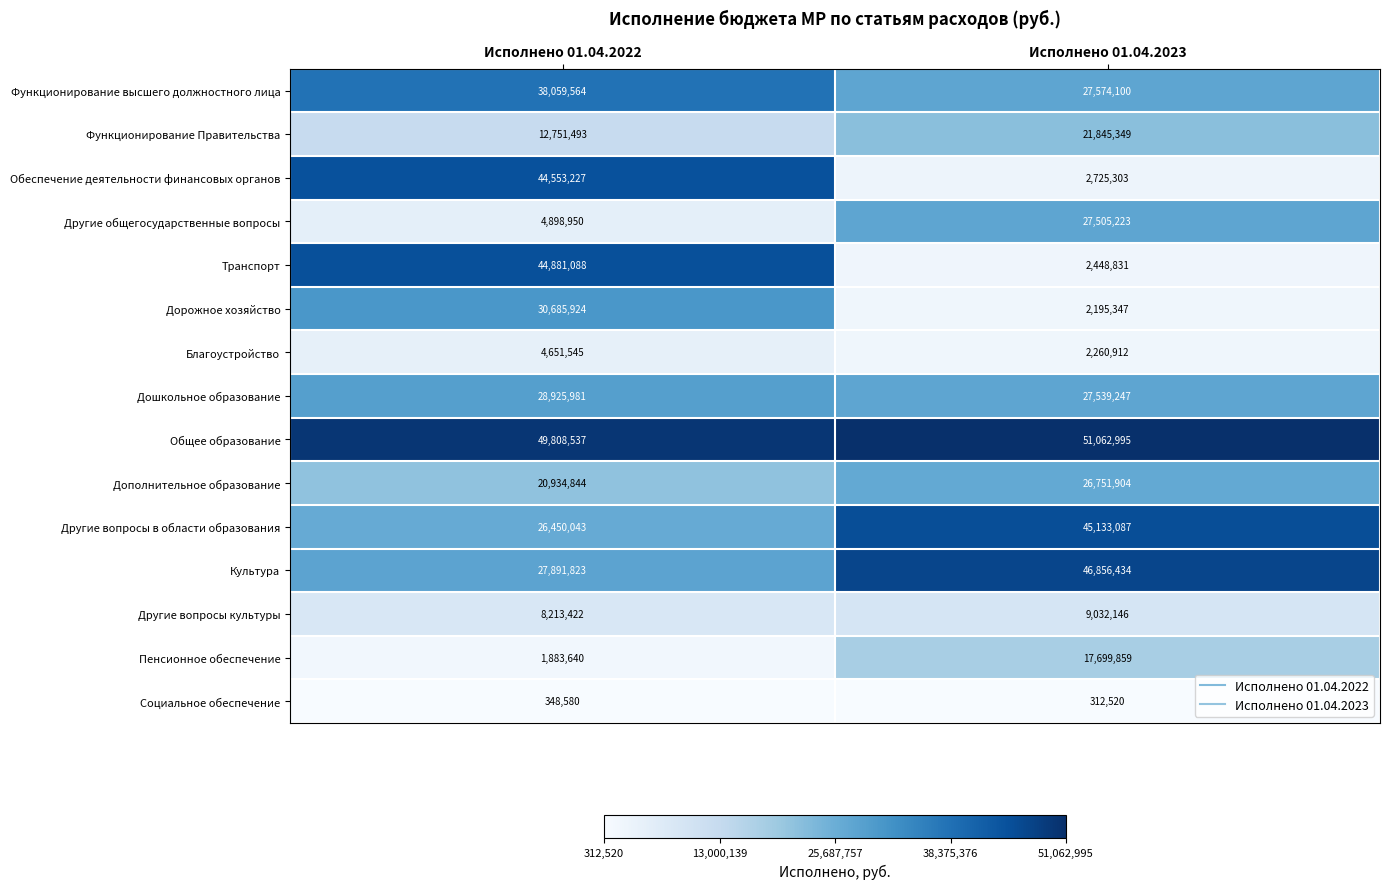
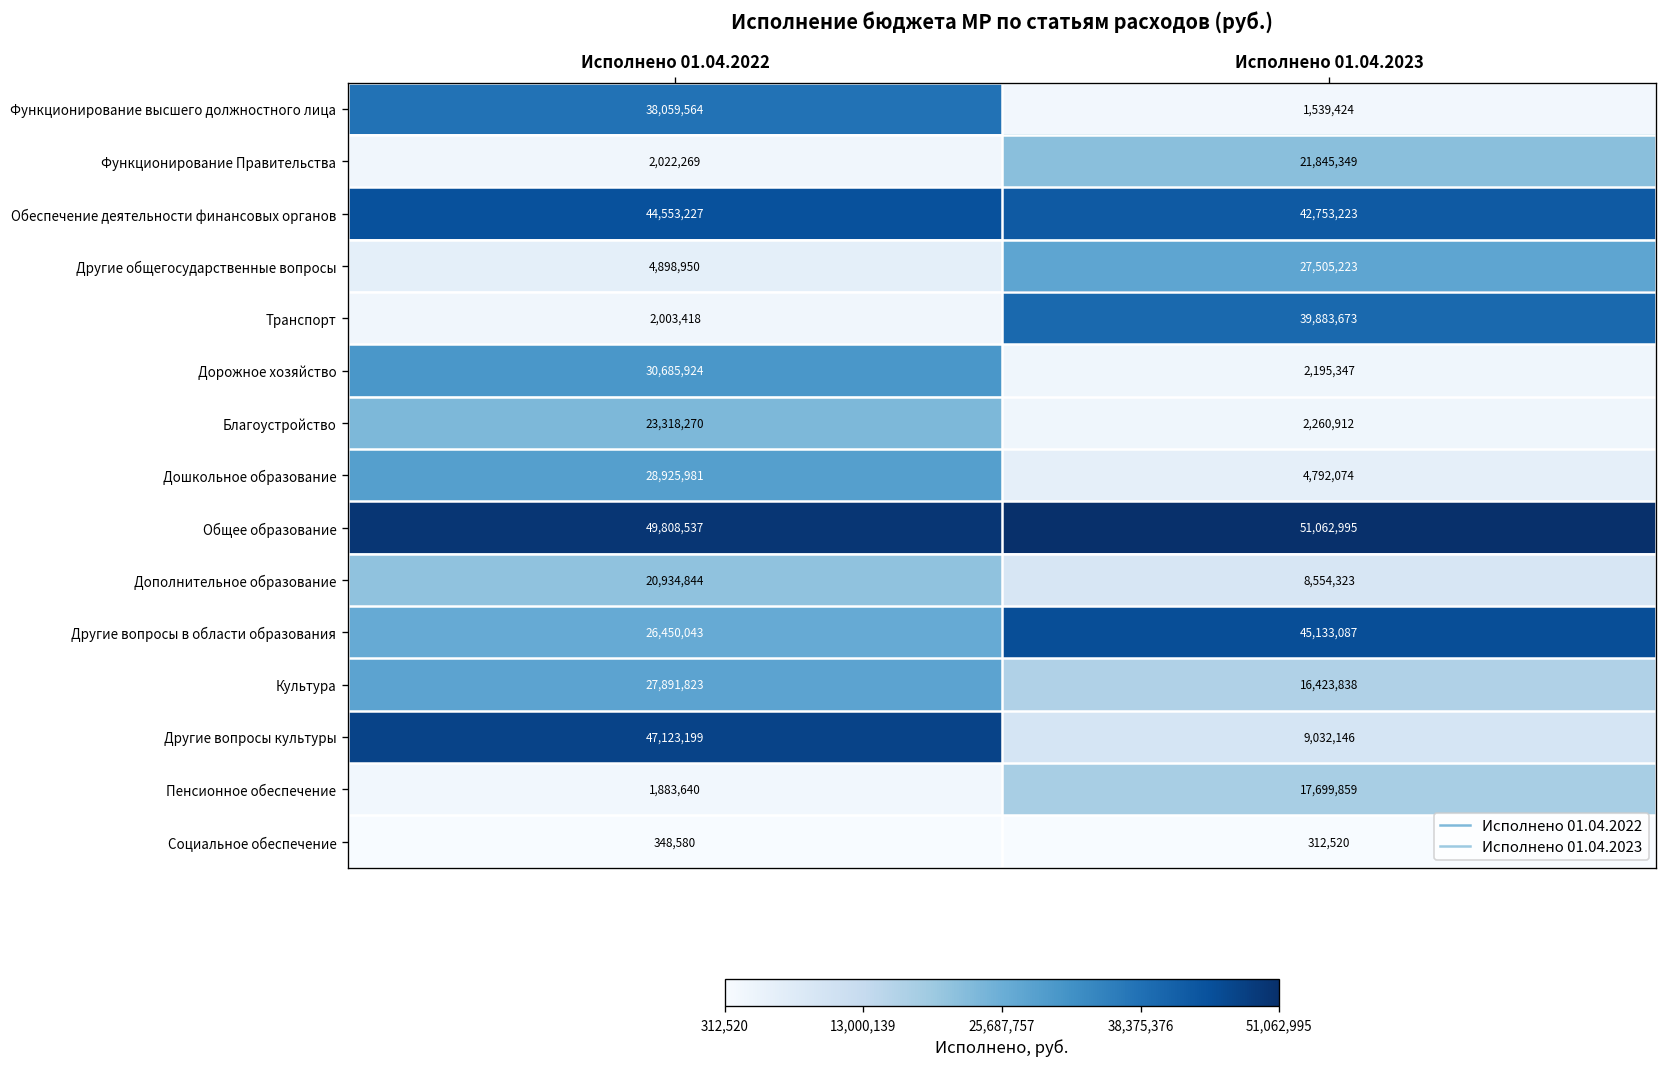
  {
    "Функционирование высшего должностного лица": {
      "Исполнено 01.04.2022": "38,059,564",
-     "Исполнено 01.04.2023": "27,574,100"
+     "Исполнено 01.04.2023": "1,539,424"
    },
    "Функционирование Правительства": {
-     "Исполнено 01.04.2022": "12,751,493",
+     "Исполнено 01.04.2022": "2,022,269",
      "Исполнено 01.04.2023": "21,845,349"
    },
    "Обеспечение деятельности финансовых органов": {
      "Исполнено 01.04.2022": "44,553,227",
-     "Исполнено 01.04.2023": "2,725,303"
+     "Исполнено 01.04.2023": "42,753,223"
    },
    "Другие общегосударственные вопросы": {
      "Исполнено 01.04.2022": "4,898,950",
      "Исполнено 01.04.2023": "27,505,223"
    },
    "Транспорт": {
-     "Исполнено 01.04.2022": "44,881,088",
-     "Исполнено 01.04.2023": "2,448,831"
+     "Исполнено 01.04.2022": "2,003,418",
+     "Исполнено 01.04.2023": "39,883,673"
    },
    "Дорожное хозяйство": {
      "Исполнено 01.04.2022": "30,685,924",
      "Исполнено 01.04.2023": "2,195,347"
    },
    "Благоустройство": {
-     "Исполнено 01.04.2022": "4,651,545",
+     "Исполнено 01.04.2022": "23,318,270",
      "Исполнено 01.04.2023": "2,260,912"
    },
    "Дошкольное образование": {
      "Исполнено 01.04.2022": "28,925,981",
-     "Исполнено 01.04.2023": "27,539,247"
+     "Исполнено 01.04.2023": "4,792,074"
    },
    "Общее образование": {
      "Исполнено 01.04.2022": "49,808,537",
      "Исполнено 01.04.2023": "51,062,995"
    },
    "Дополнительное образование": {
      "Исполнено 01.04.2022": "20,934,844",
-     "Исполнено 01.04.2023": "26,751,904"
+     "Исполнено 01.04.2023": "8,554,323"
    },
    "Другие вопросы в области образования": {
      "Исполнено 01.04.2022": "26,450,043",
      "Исполнено 01.04.2023": "45,133,087"
    },
    "Культура": {
      "Исполнено 01.04.2022": "27,891,823",
-     "Исполнено 01.04.2023": "46,856,434"
+     "Исполнено 01.04.2023": "16,423,838"
    },
    "Другие вопросы культуры": {
-     "Исполнено 01.04.2022": "8,213,422",
+     "Исполнено 01.04.2022": "47,123,199",
      "Исполнено 01.04.2023": "9,032,146"
    },
    "Пенсионное обеспечение": {
      "Исполнено 01.04.2022": "1,883,640",
      "Исполнено 01.04.2023": "17,699,859"
    },
    "Социальное обеспечение": {
      "Исполнено 01.04.2022": "348,580",
      "Исполнено 01.04.2023": "312,520"
    }
  }
